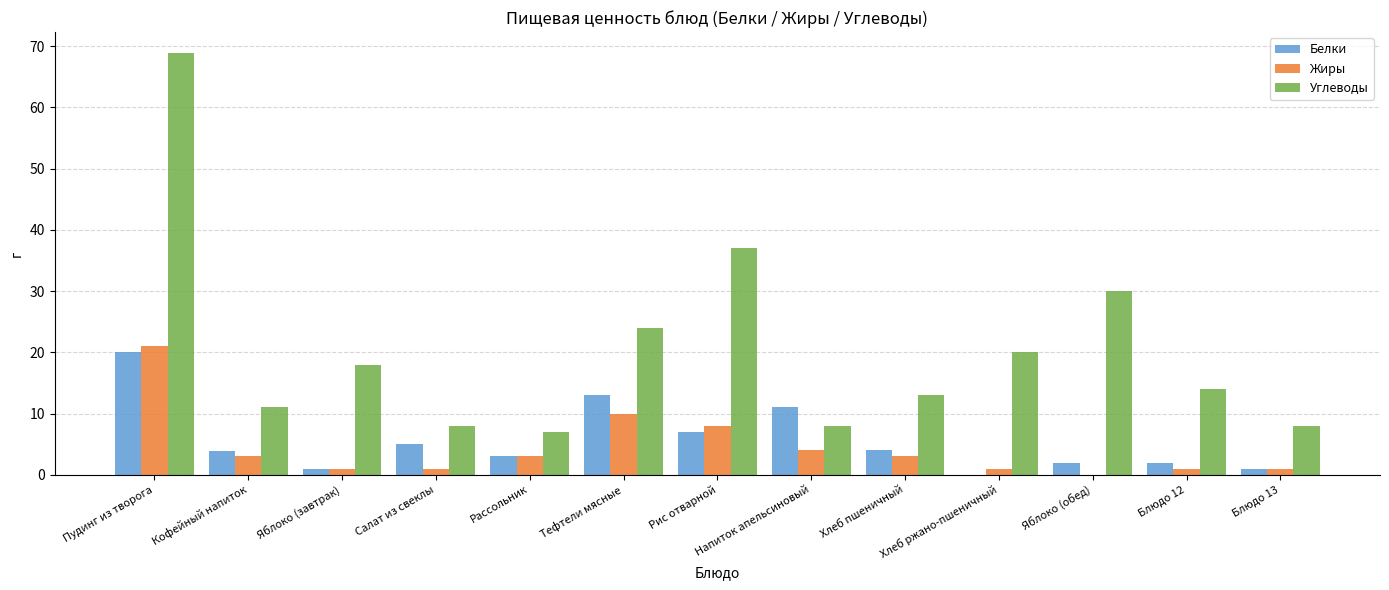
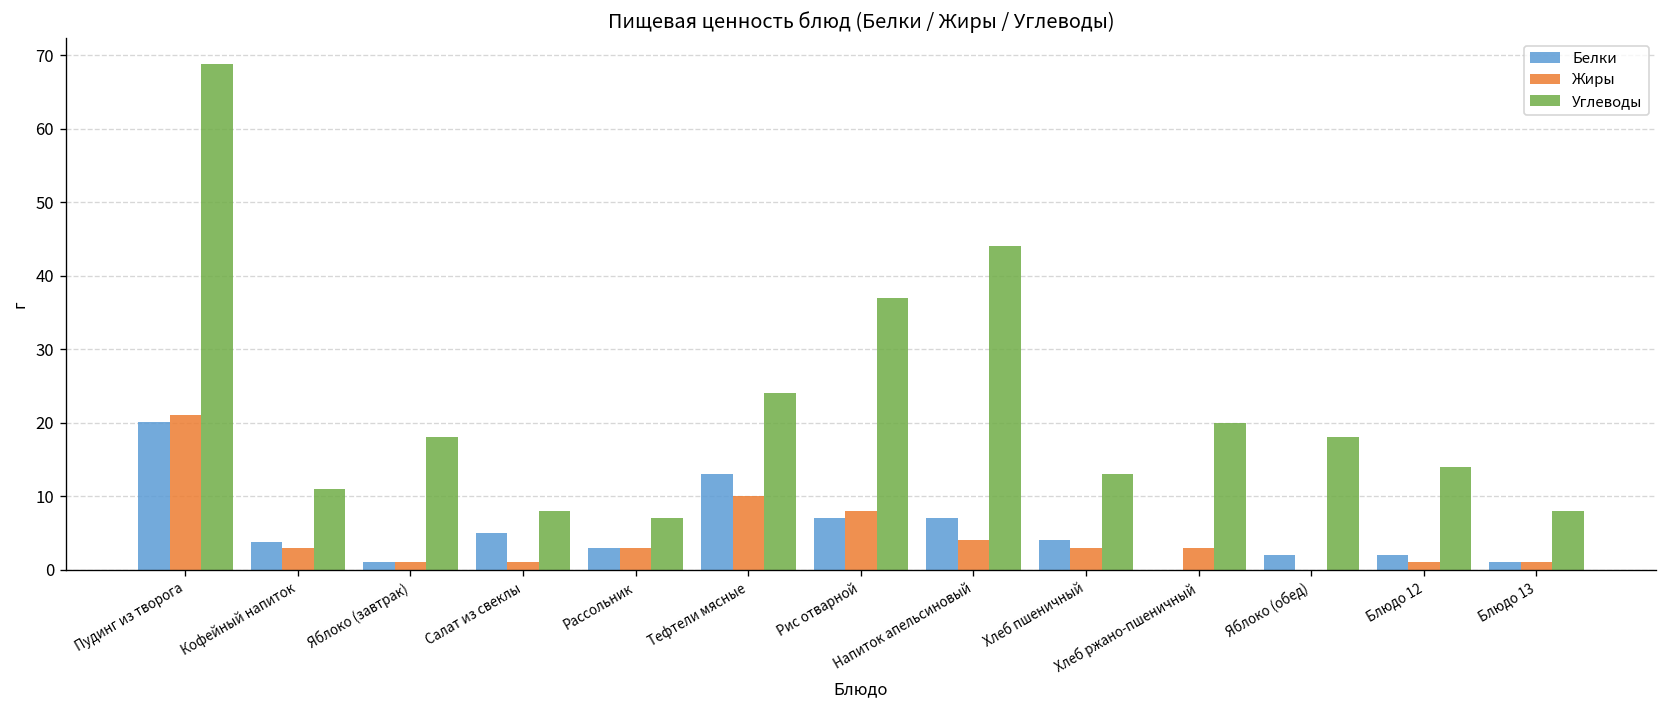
  {
    "Белки": {
      "Пудинг из творога": 20,
      "Кофейный напиток": 4,
      "Яблоко (завтрак)": 1,
      "Салат из свеклы": 5,
      "Рассольник": 3,
      "Тефтели мясные": 13,
      "Рис отварной": 7,
-     "Напиток апельсиновый": 11,
+     "Напиток апельсиновый": 7,
      "Хлеб пшеничный": 4,
      "Хлеб ржано-пшеничный": 0,
      "Яблоко (обед)": 2,
      "Блюдо 12": 2,
      "Блюдо 13": 1
    },
    "Жиры": {
      "Пудинг из творога": 21,
      "Кофейный напиток": 3,
      "Яблоко (завтрак)": 1,
      "Салат из свеклы": 1,
      "Рассольник": 3,
      "Тефтели мясные": 10,
      "Рис отварной": 8,
      "Напиток апельсиновый": 4,
      "Хлеб пшеничный": 3,
-     "Хлеб ржано-пшеничный": 1,
+     "Хлеб ржано-пшеничный": 3,
      "Яблоко (обед)": 0,
      "Блюдо 12": 1,
      "Блюдо 13": 1
    },
    "Углеводы": {
      "Пудинг из творога": 69,
      "Кофейный напиток": 11,
      "Яблоко (завтрак)": 18,
      "Салат из свеклы": 8,
      "Рассольник": 7,
      "Тефтели мясные": 24,
      "Рис отварной": 37,
-     "Напиток апельсиновый": 8,
+     "Напиток апельсиновый": 44,
      "Хлеб пшеничный": 13,
      "Хлеб ржано-пшеничный": 20,
-     "Яблоко (обед)": 30,
+     "Яблоко (обед)": 18,
      "Блюдо 12": 14,
      "Блюдо 13": 8
    }
  }
